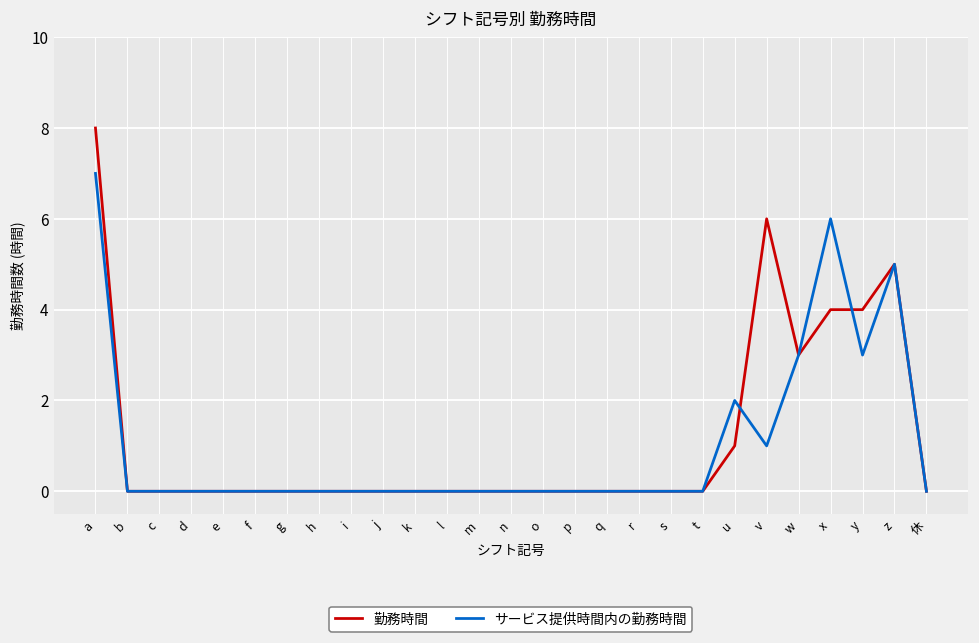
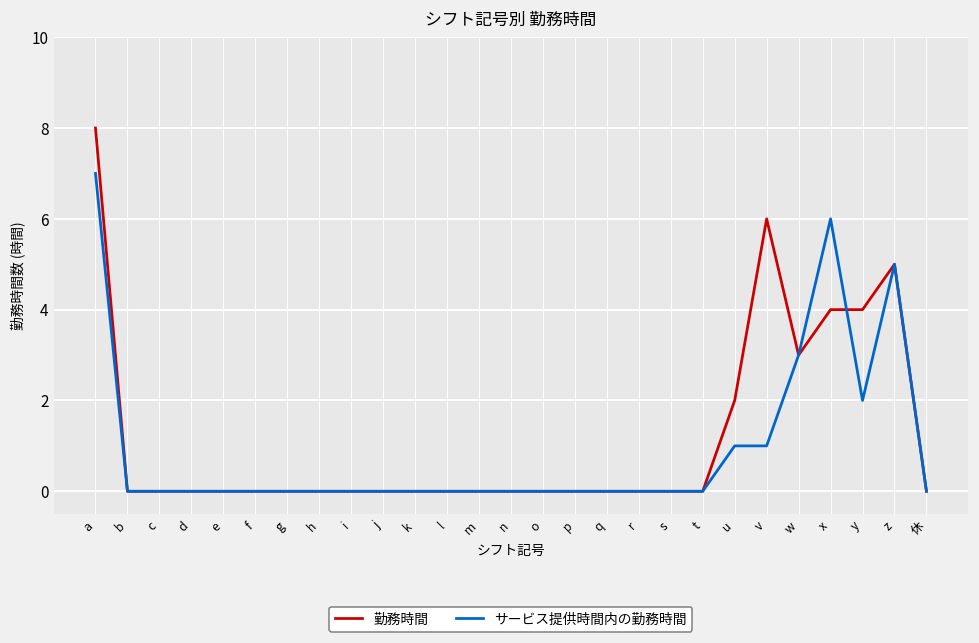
  {
    "勤務時間": {
      "a": 8,
-     "u": 1,
+     "u": 2,
      "v": 6,
      "x": 4,
      "y": 4
    },
    "サービス提供時間内の勤務時間": {
      "a": 7,
-     "u": 2,
+     "u": 1,
      "v": 1,
      "x": 6,
-     "y": 3
+     "y": 2
    }
  }
